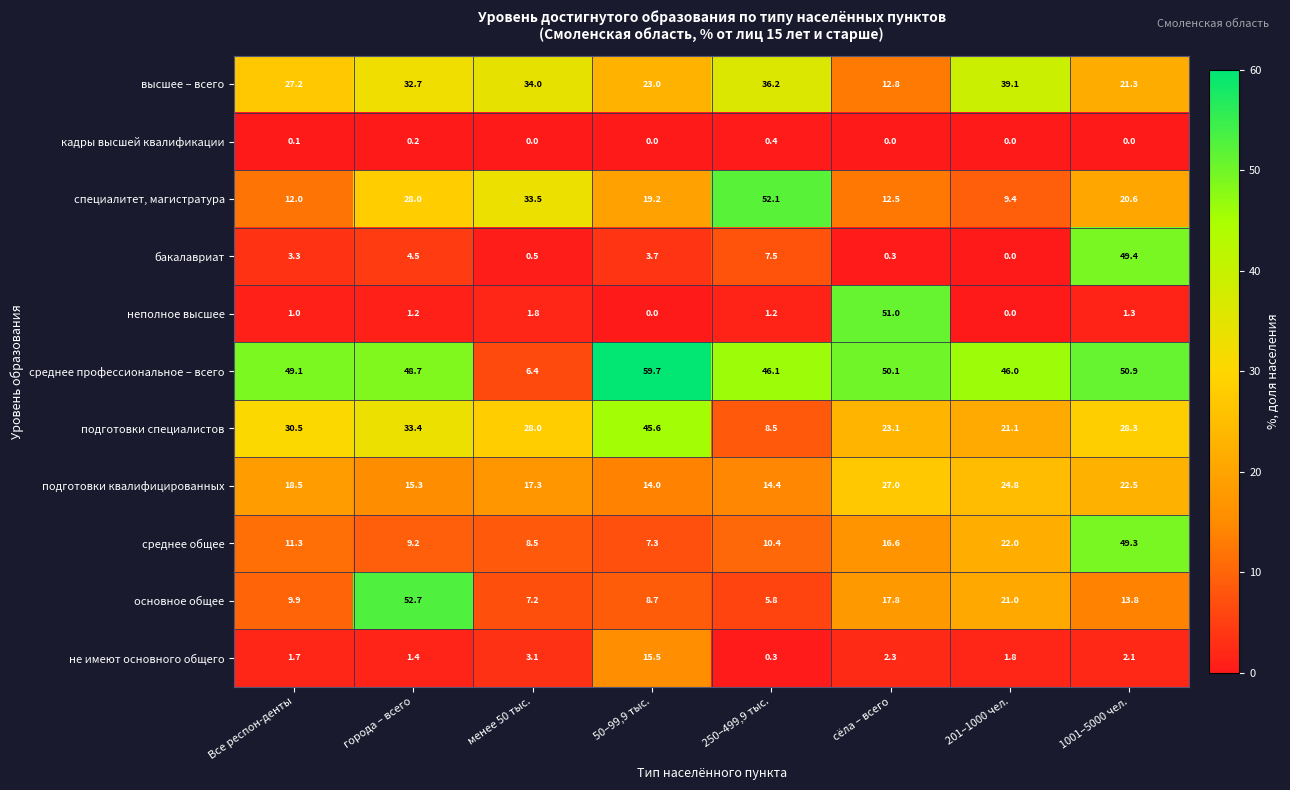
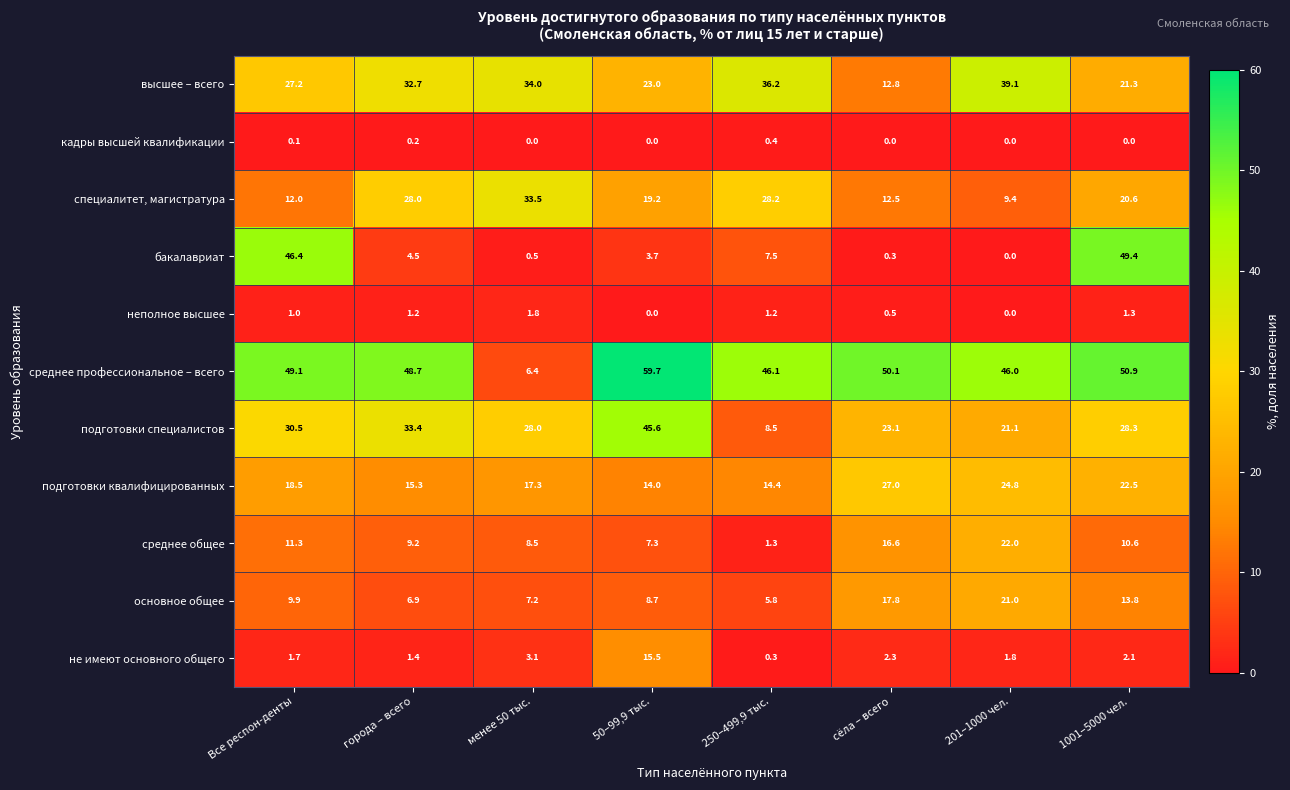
  {
    "высшее – всего": {
      "Все респон-денты": 27.2,
      "города – всего": 32.7,
      "менее 50 тыс.": 34.0,
      "50–99,9 тыс.": 23.0,
      "250–499,9 тыс.": 36.2,
      "сёла – всего": 12.8,
      "201–1000 чел.": 39.1,
      "1001–5000 чел.": 21.3
    },
    "кадры высшей квалификации": {
      "Все респон-денты": 0.1,
      "города – всего": 0.2,
      "менее 50 тыс.": 0.0,
      "50–99,9 тыс.": 0.0,
      "250–499,9 тыс.": 0.4,
      "сёла – всего": 0.0,
      "201–1000 чел.": 0.0,
      "1001–5000 чел.": 0.0
    },
    "специалитет, магистратура": {
      "Все респон-денты": 12.0,
      "города – всего": 28.0,
      "менее 50 тыс.": 33.5,
      "50–99,9 тыс.": 19.2,
-     "250–499,9 тыс.": 52.1,
+     "250–499,9 тыс.": 28.2,
      "сёла – всего": 12.5,
      "201–1000 чел.": 9.4,
      "1001–5000 чел.": 20.6
    },
    "бакалавриат": {
-     "Все респон-денты": 3.3,
+     "Все респон-денты": 46.4,
      "города – всего": 4.5,
      "менее 50 тыс.": 0.5,
      "50–99,9 тыс.": 3.7,
      "250–499,9 тыс.": 7.5,
      "сёла – всего": 0.3,
      "201–1000 чел.": 0.0,
      "1001–5000 чел.": 49.4
    },
    "неполное высшее": {
      "Все респон-денты": 1.0,
      "города – всего": 1.2,
      "менее 50 тыс.": 1.8,
      "50–99,9 тыс.": 0.0,
      "250–499,9 тыс.": 1.2,
-     "сёла – всего": 51.0,
+     "сёла – всего": 0.5,
      "201–1000 чел.": 0.0,
      "1001–5000 чел.": 1.3
    },
    "среднее профессиональное – всего": {
      "Все респон-денты": 49.1,
      "города – всего": 48.7,
      "менее 50 тыс.": 6.4,
      "50–99,9 тыс.": 59.7,
      "250–499,9 тыс.": 46.1,
      "сёла – всего": 50.1,
      "201–1000 чел.": 46.0,
      "1001–5000 чел.": 50.9
    },
    "подготовки специалистов": {
      "Все респон-денты": 30.5,
      "города – всего": 33.4,
      "менее 50 тыс.": 28.0,
      "50–99,9 тыс.": 45.6,
      "250–499,9 тыс.": 8.5,
      "сёла – всего": 23.1,
      "201–1000 чел.": 21.1,
      "1001–5000 чел.": 28.3
    },
    "подготовки квалифицированных": {
      "Все респон-денты": 18.5,
      "города – всего": 15.3,
      "менее 50 тыс.": 17.3,
      "50–99,9 тыс.": 14.0,
      "250–499,9 тыс.": 14.4,
      "сёла – всего": 27.0,
      "201–1000 чел.": 24.8,
      "1001–5000 чел.": 22.5
    },
    "среднее общее": {
      "Все респон-денты": 11.3,
      "города – всего": 9.2,
      "менее 50 тыс.": 8.5,
      "50–99,9 тыс.": 7.3,
-     "250–499,9 тыс.": 10.4,
+     "250–499,9 тыс.": 1.3,
      "сёла – всего": 16.6,
      "201–1000 чел.": 22.0,
-     "1001–5000 чел.": 49.3
+     "1001–5000 чел.": 10.6
    },
    "основное общее": {
      "Все респон-денты": 9.9,
-     "города – всего": 52.7,
+     "города – всего": 6.9,
      "менее 50 тыс.": 7.2,
      "50–99,9 тыс.": 8.7,
      "250–499,9 тыс.": 5.8,
      "сёла – всего": 17.8,
      "201–1000 чел.": 21.0,
      "1001–5000 чел.": 13.8
    },
    "не имеют основного общего": {
      "Все респон-денты": 1.7,
      "города – всего": 1.4,
      "менее 50 тыс.": 3.1,
      "50–99,9 тыс.": 15.5,
      "250–499,9 тыс.": 0.3,
      "сёла – всего": 2.3,
      "201–1000 чел.": 1.8,
      "1001–5000 чел.": 2.1
    }
  }
